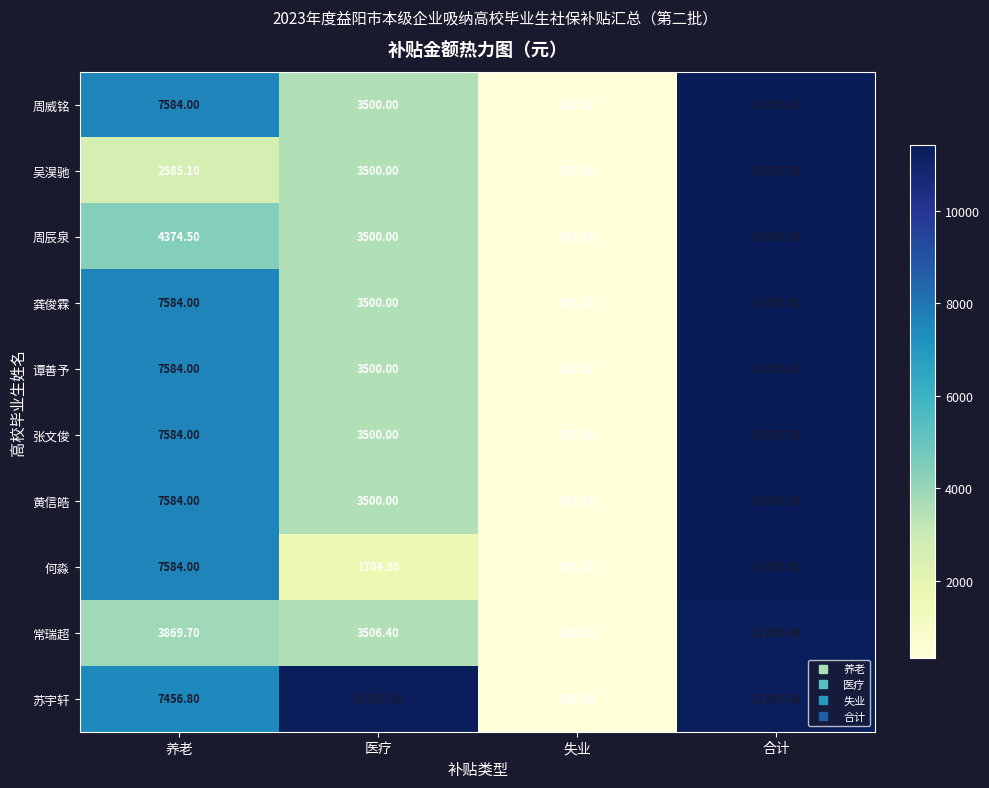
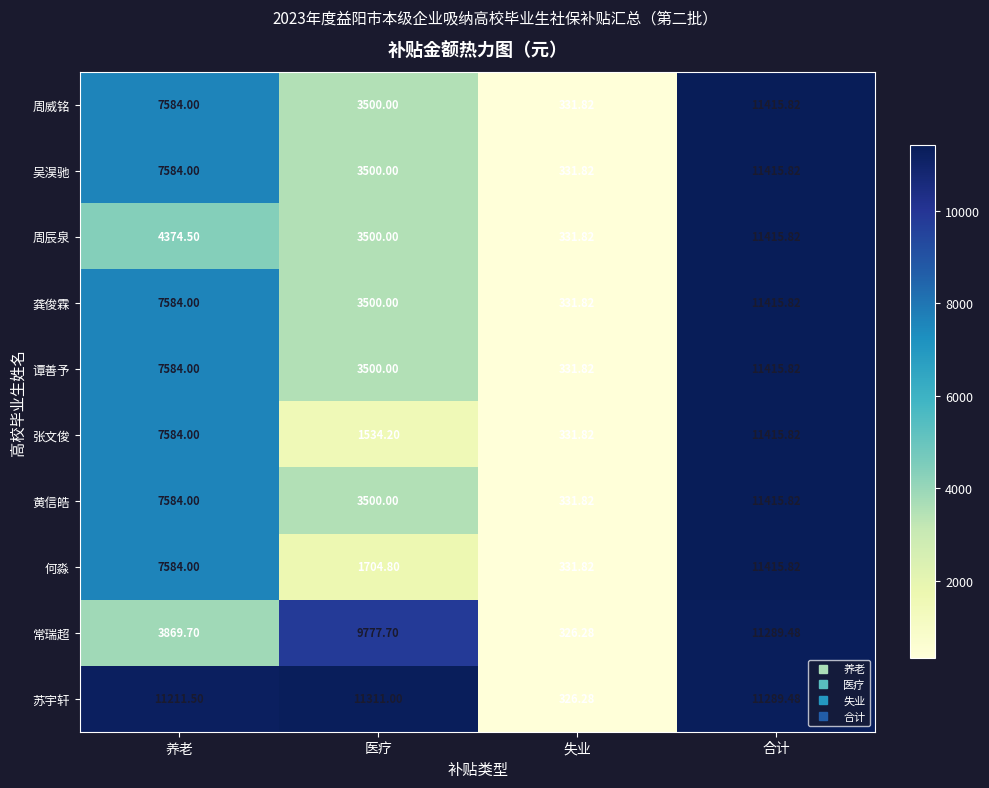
  {
    "周威铭": {
      "养老": 7584.00,
      "医疗": 3500.00
    },
    "吴淏驰": {
-     "养老": 2585.10,
+     "养老": 7584.00,
      "医疗": 3500.00
    },
    "周辰泉": {
      "养老": 4374.50,
      "医疗": 3500.00
    },
    "龚俊霖": {
      "养老": 7584.00,
      "医疗": 3500.00
    },
    "谭善予": {
      "养老": 7584.00,
      "医疗": 3500.00
    },
    "张文俊": {
      "养老": 7584.00,
-     "医疗": 3500.00
+     "医疗": 1534.20
    },
    "黄信皓": {
      "养老": 7584.00,
      "医疗": 3500.00
    },
    "何淼": {
      "养老": 7584.00,
      "医疗": 1704.80
    },
    "常瑞超": {
      "养老": 3869.70,
-     "医疗": 3506.40
+     "医疗": 9777.70
    },
    "苏宇轩": {
-     "养老": 7456.80
+     "养老": 11211.50
    }
  }
